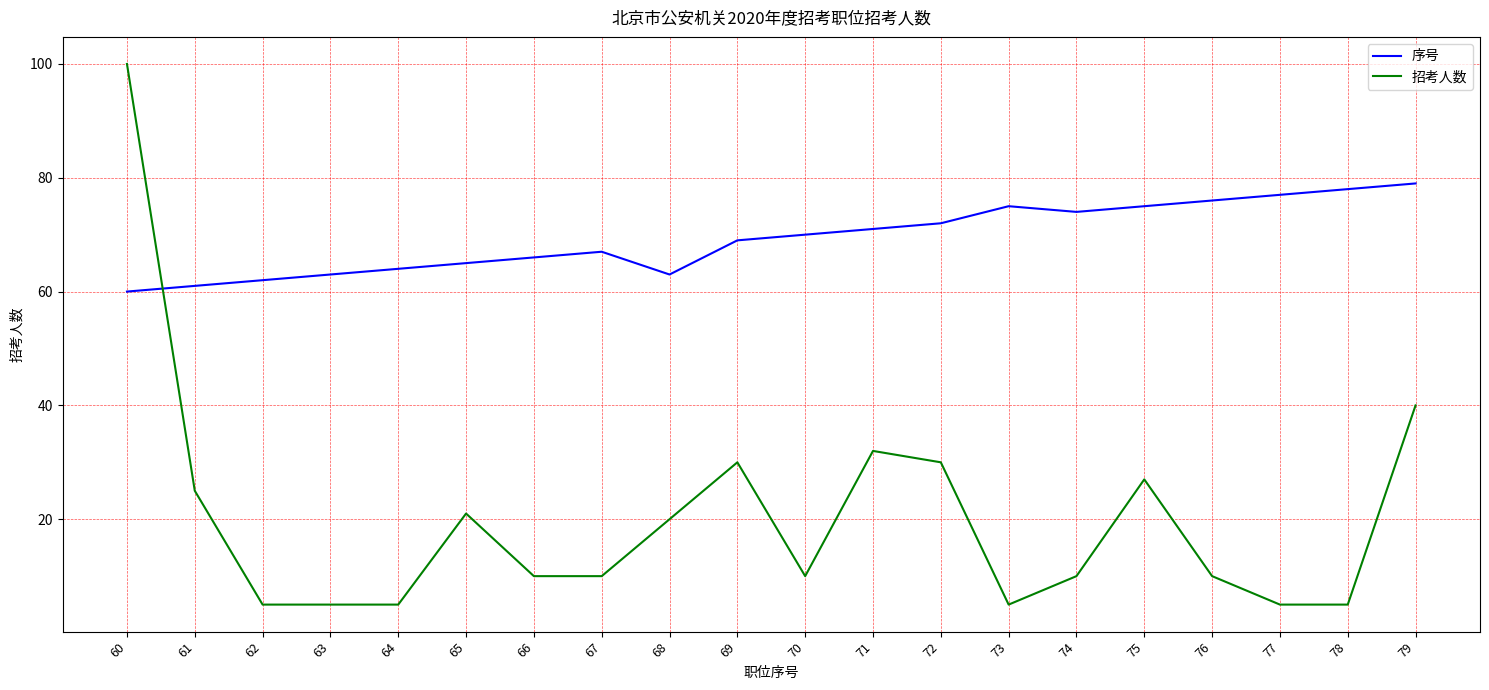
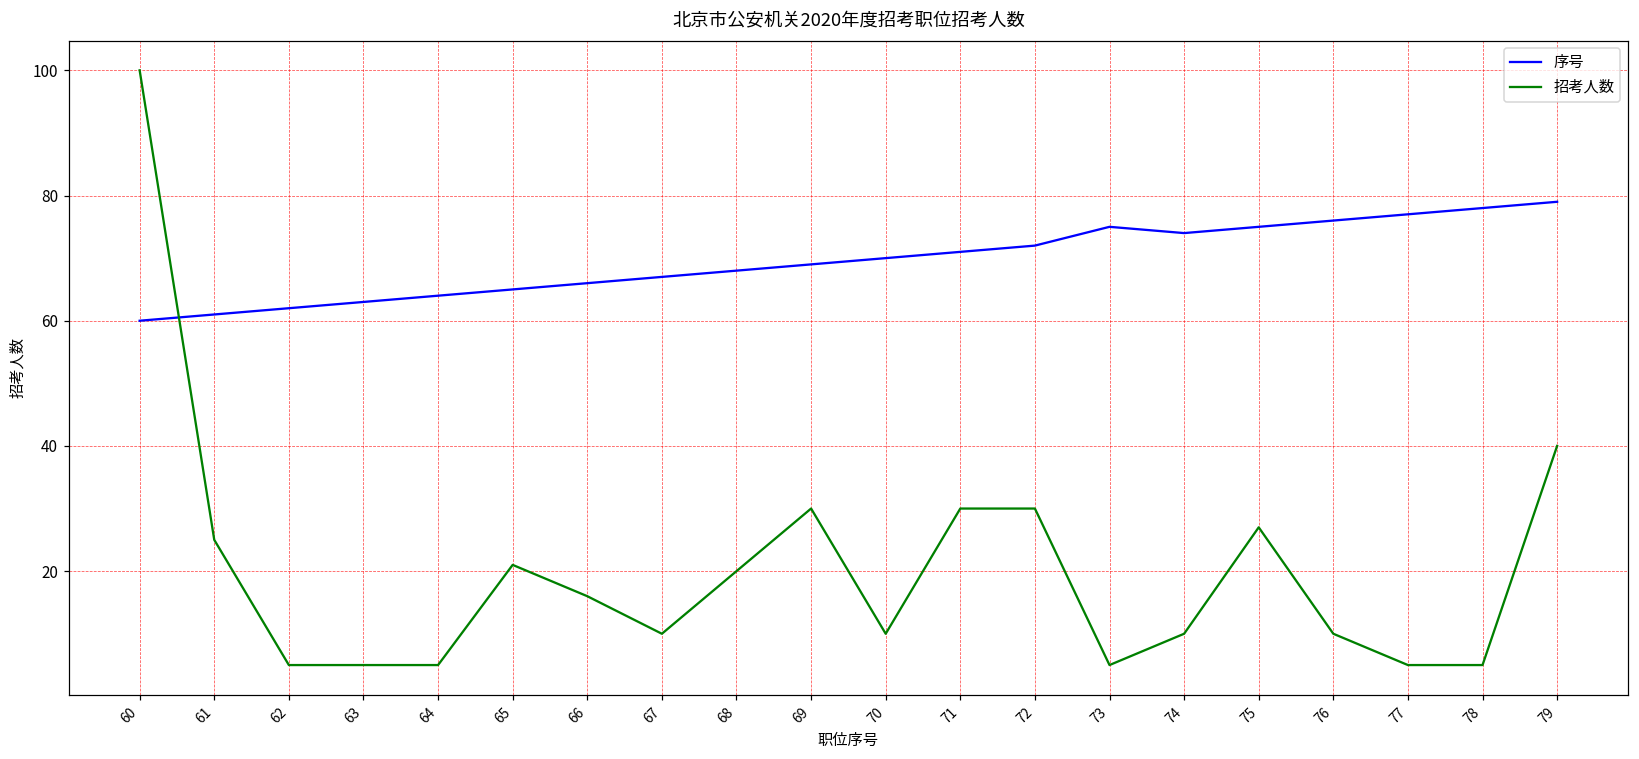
  {
    "序号": {
      "60": 60,
      "61": 61,
      "62": 62,
      "63": 63,
      "64": 64,
      "65": 65,
      "66": 66,
      "67": 67,
-     "68": 63,
+     "68": 68,
      "69": 69,
      "70": 70,
      "71": 71,
      "72": 72,
      "73": 75,
      "74": 74,
      "75": 75,
      "76": 76,
      "77": 77,
      "78": 78,
      "79": 79
    },
    "招考人数": {
      "60": 100,
      "61": 25,
      "62": 5,
      "63": 5,
      "64": 5,
      "65": 21,
-     "66": 10,
+     "66": 16,
      "67": 10,
      "68": 20,
      "69": 30,
      "70": 10,
-     "71": 32,
+     "71": 30,
      "72": 30,
      "73": 5,
      "74": 10,
      "75": 27,
      "76": 10,
      "77": 5,
      "78": 5,
      "79": 40
    }
  }
